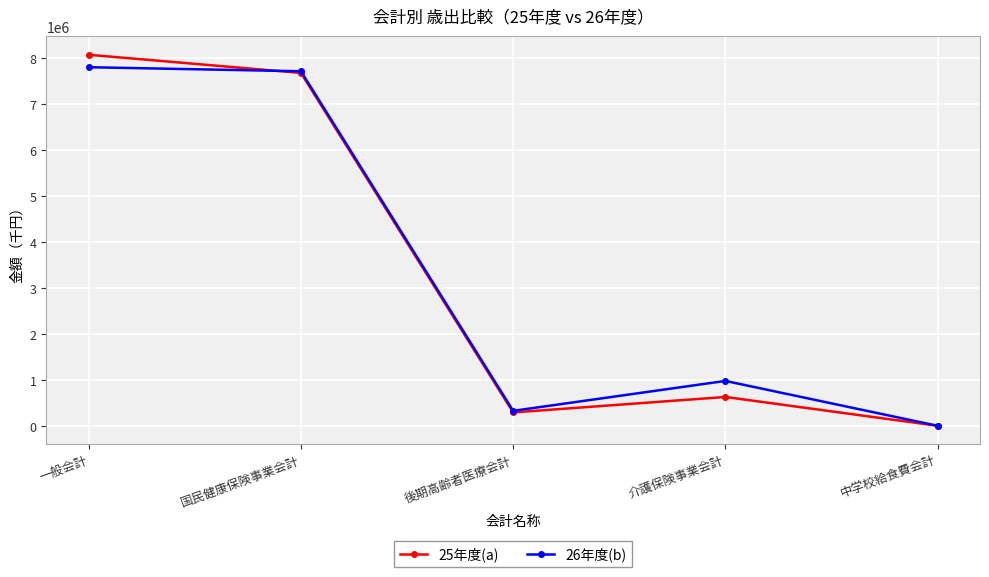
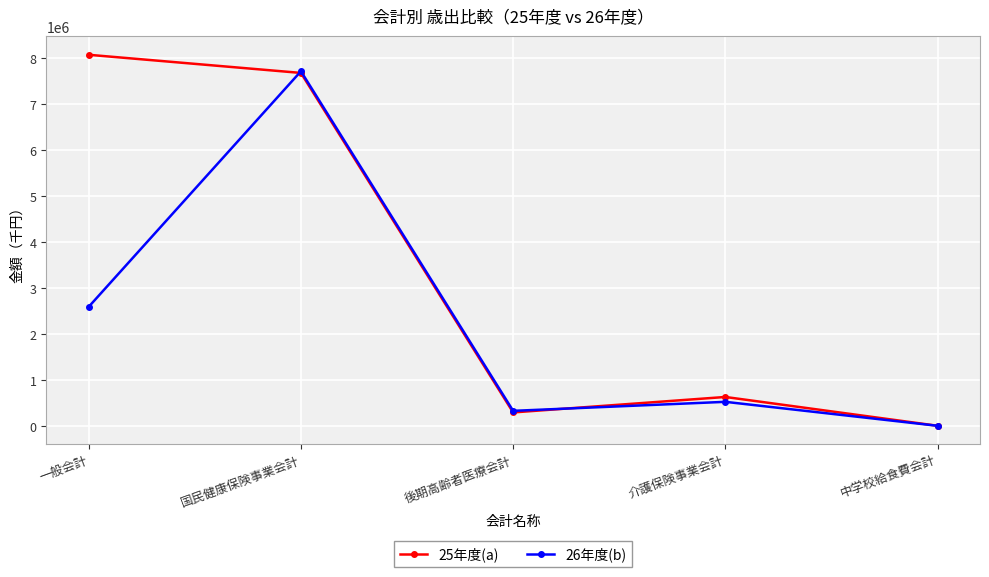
  {
    "25年度(a)": {
      "一般会計": 8100000,
      "介護保険事業会計": 600000
    },
    "26年度(b)": {
-     "一般会計": 7800000,
-     "介護保険事業会計": 1000000
+     "一般会計": 2600000,
+     "介護保険事業会計": 500000
    }
  }
